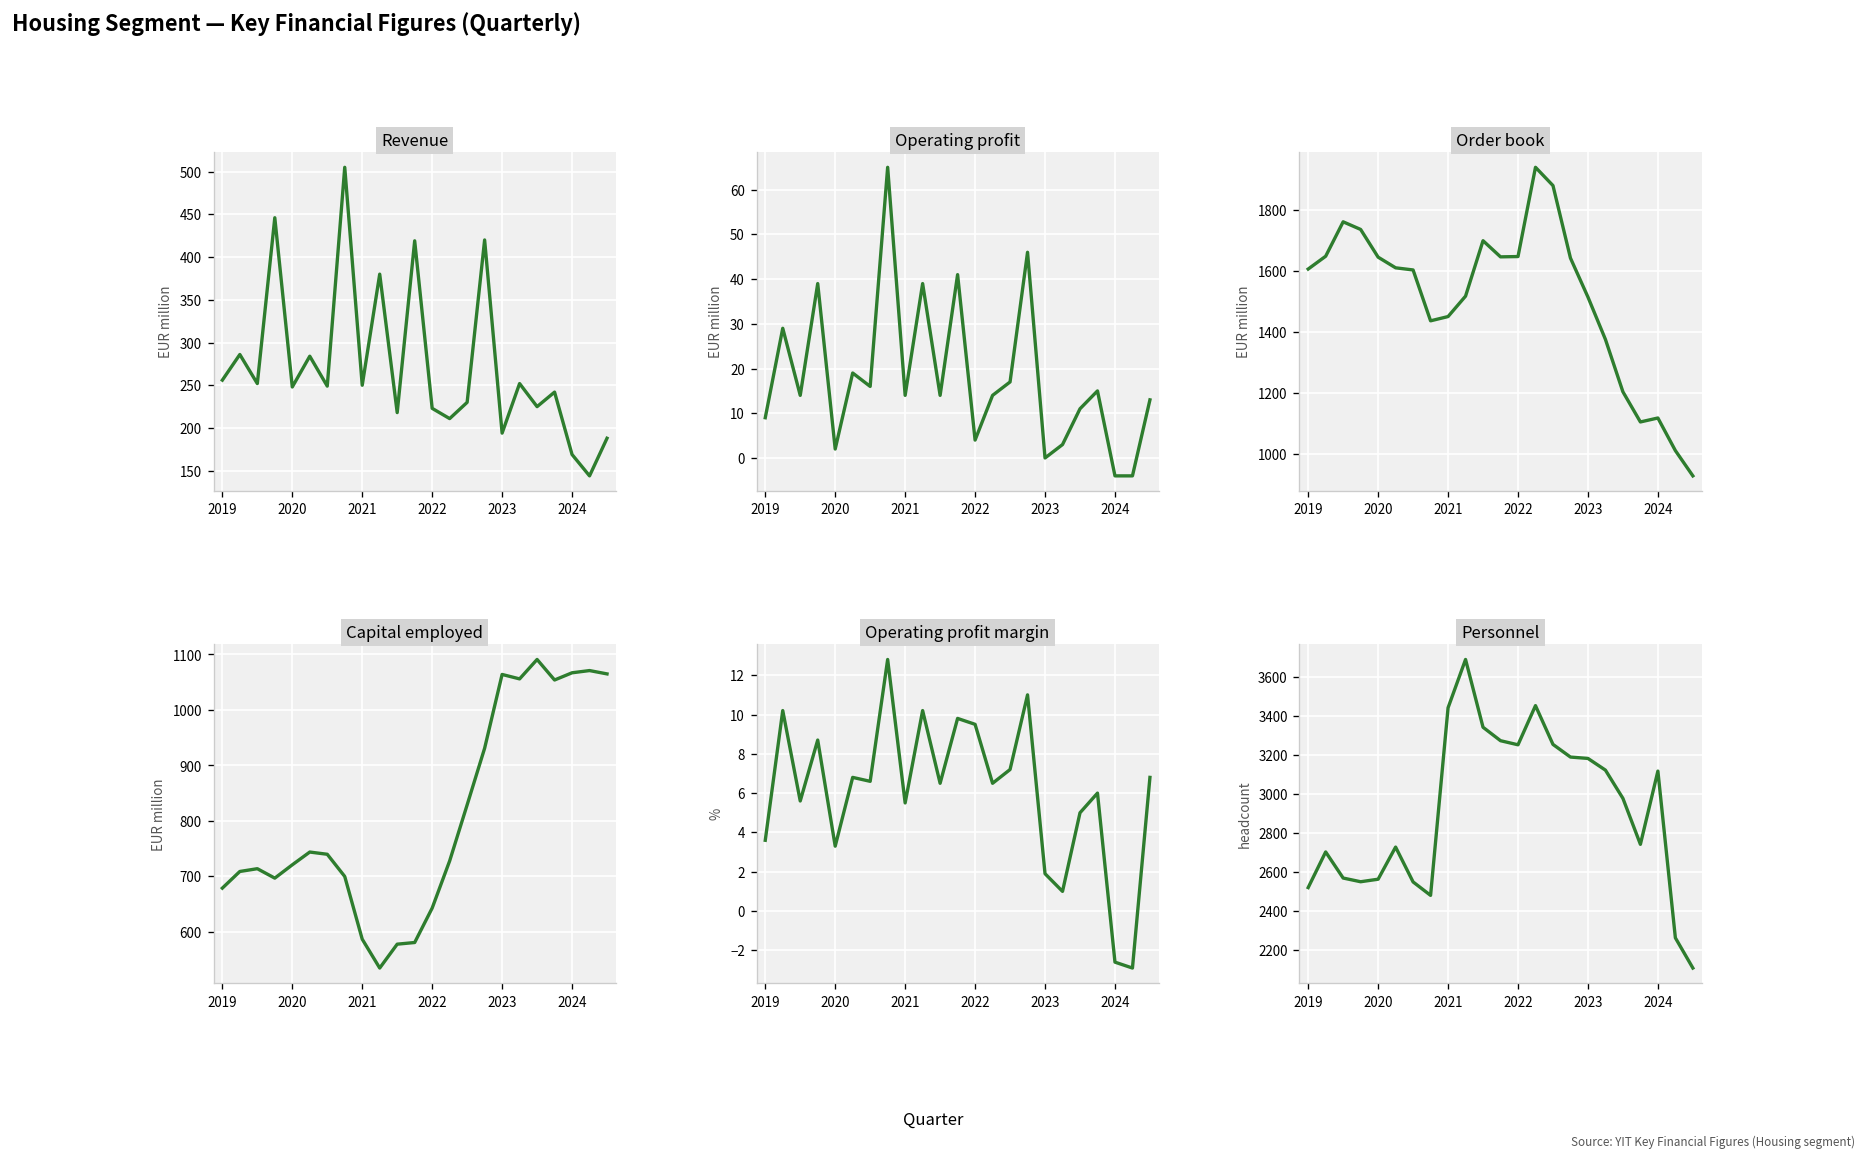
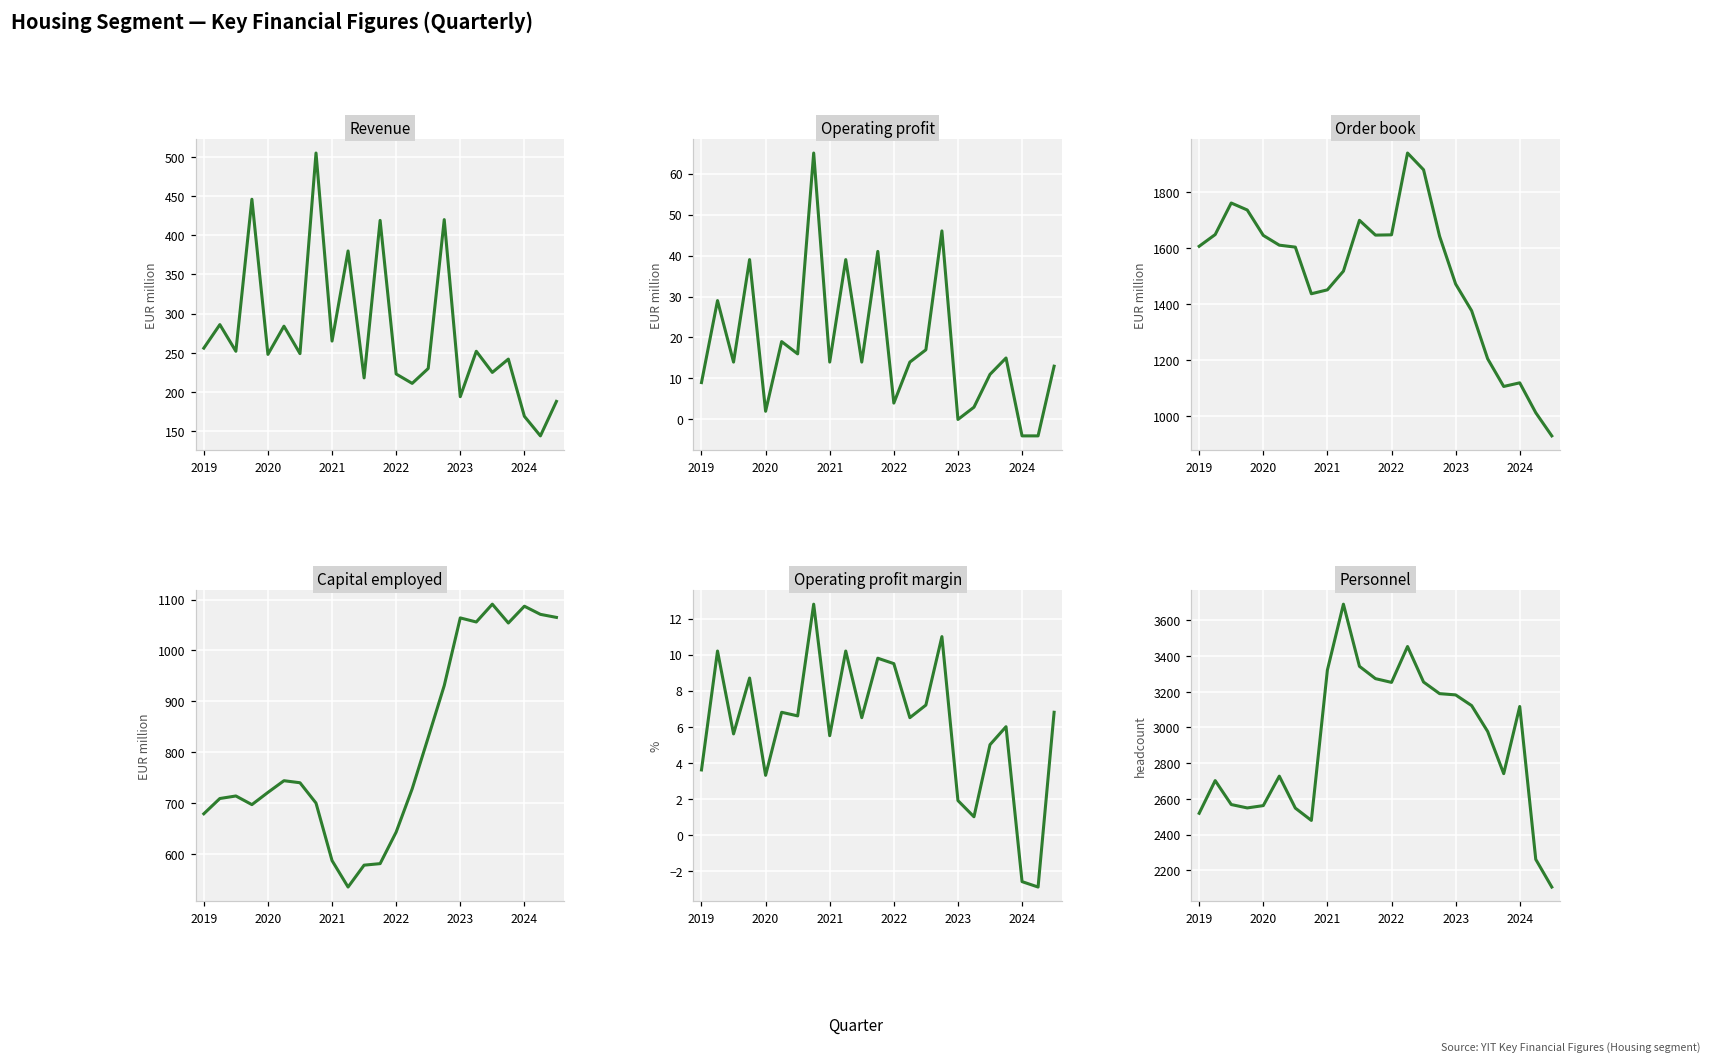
  {
    "Revenue": {
      "2019": 260,
      "2020": 250,
-     "2021": 250,
+     "2021": 270,
      "2022": 220,
      "2023": 190,
      "2024": 170
    },
    "Operating profit": {
      "2019": 9,
      "2020": 2,
      "2021": 14,
      "2022": 4,
      "2023": 0,
      "2024": -4
    },
    "Order book": {
      "2019": 1610,
      "2020": 1650,
      "2021": 1450,
      "2022": 1650,
-     "2023": 1520,
+     "2023": 1470,
      "2024": 1120
    },
    "Capital employed": {
      "2019": 680,
      "2020": 720,
      "2021": 590,
      "2022": 640,
      "2023": 1060,
-     "2024": 1070
+     "2024": 1090
    },
    "Operating profit margin": {
      "2019": 3.6,
      "2020": 3.3,
      "2021": 5.5,
      "2022": 9.5,
      "2023": 1.9,
      "2024": -2.6
    },
    "Personnel": {
      "2019": 2520,
      "2020": 2560,
-     "2021": 3440,
+     "2021": 3320,
      "2022": 3250,
      "2023": 3180,
      "2024": 3120
    }
  }
